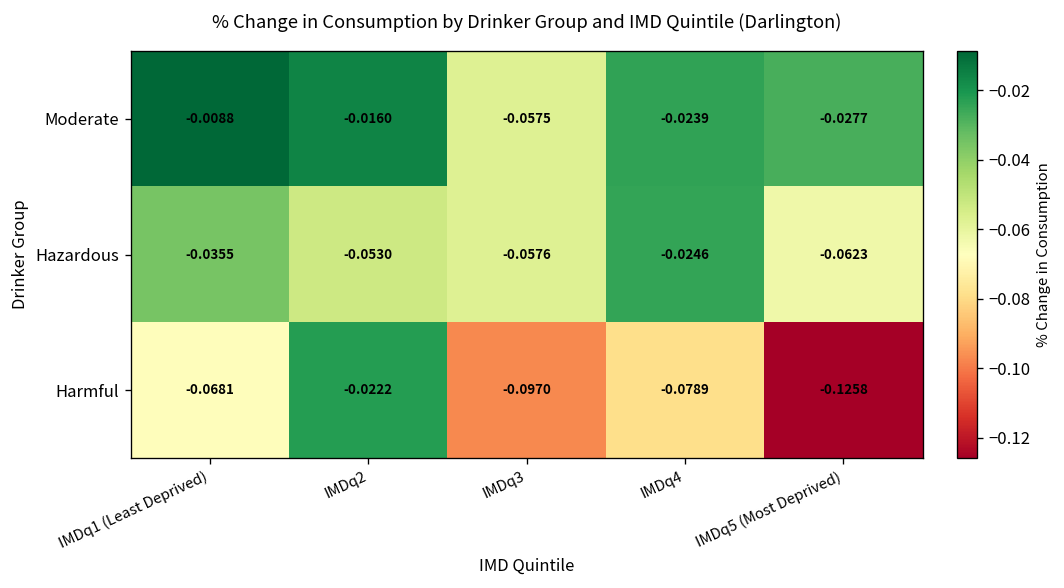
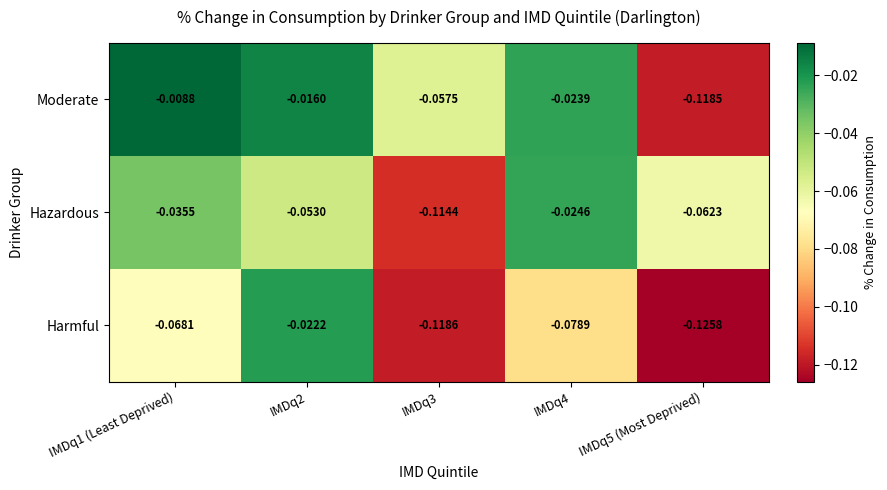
  {
    "Moderate": {
      "IMDq1 (Least Deprived)": -0.0088,
      "IMDq2": -0.0160,
      "IMDq3": -0.0575,
      "IMDq4": -0.0239,
-     "IMDq5 (Most Deprived)": -0.0277
+     "IMDq5 (Most Deprived)": -0.1185
    },
    "Hazardous": {
      "IMDq1 (Least Deprived)": -0.0355,
      "IMDq2": -0.0530,
-     "IMDq3": -0.0576,
+     "IMDq3": -0.1144,
      "IMDq4": -0.0246,
      "IMDq5 (Most Deprived)": -0.0623
    },
    "Harmful": {
      "IMDq1 (Least Deprived)": -0.0681,
      "IMDq2": -0.0222,
-     "IMDq3": -0.0970,
+     "IMDq3": -0.1186,
      "IMDq4": -0.0789,
      "IMDq5 (Most Deprived)": -0.1258
    }
  }
